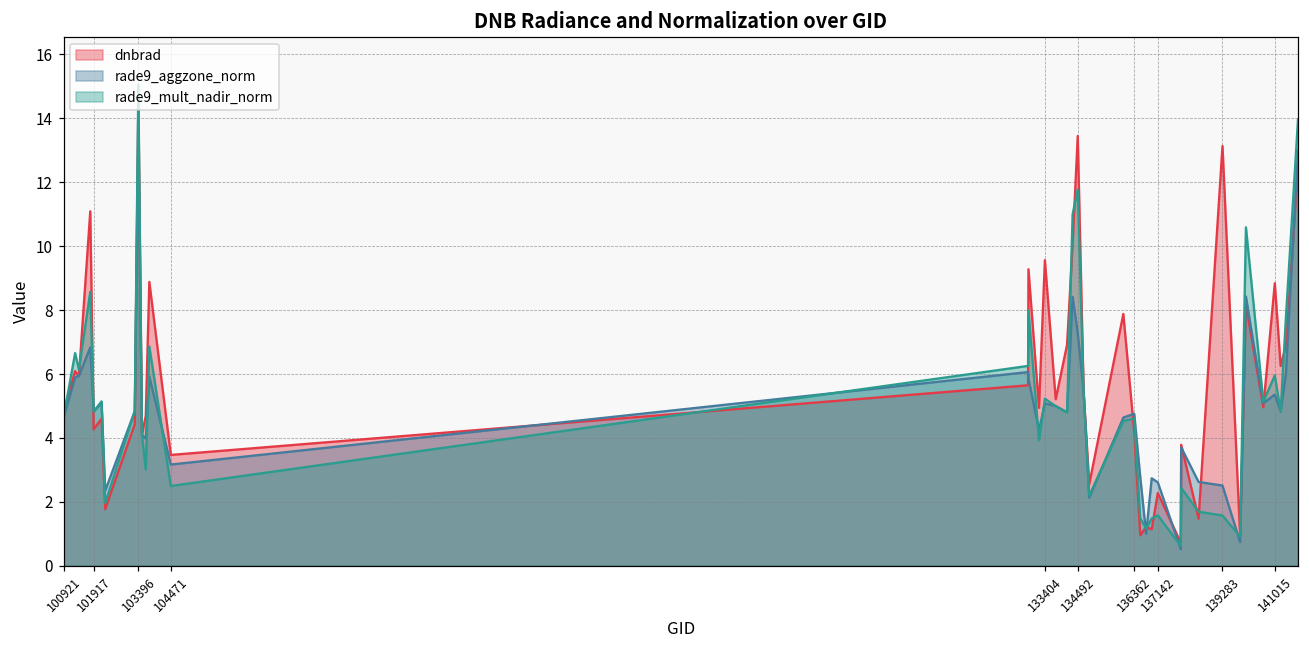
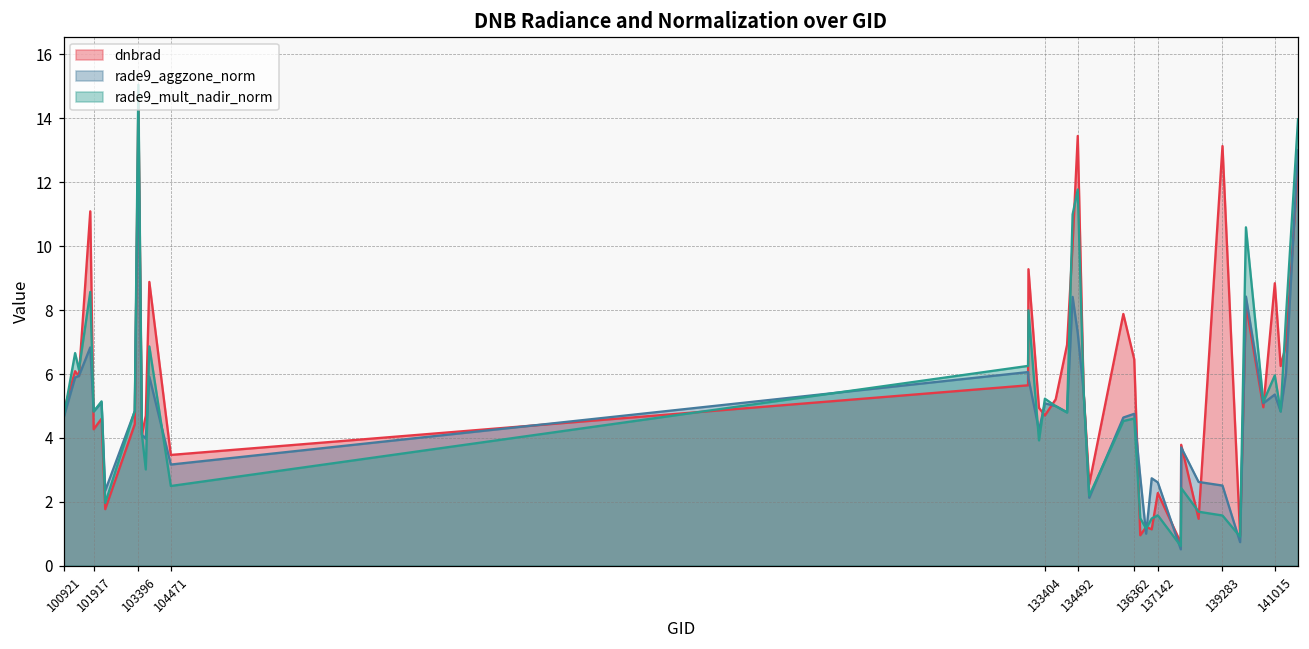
  {
    "dnbrad": {
      "100921": 4.8,
      "101917": 4.3,
      "104471": 3.5,
-     "133404": 9.6,
+     "133404": 4.7,
      "134492": 13.4,
-     "136362": 4.2,
+     "136362": 6.5,
      "137142": 2.3,
      "139283": 13.1,
      "141015": 8.8
    }
  }
